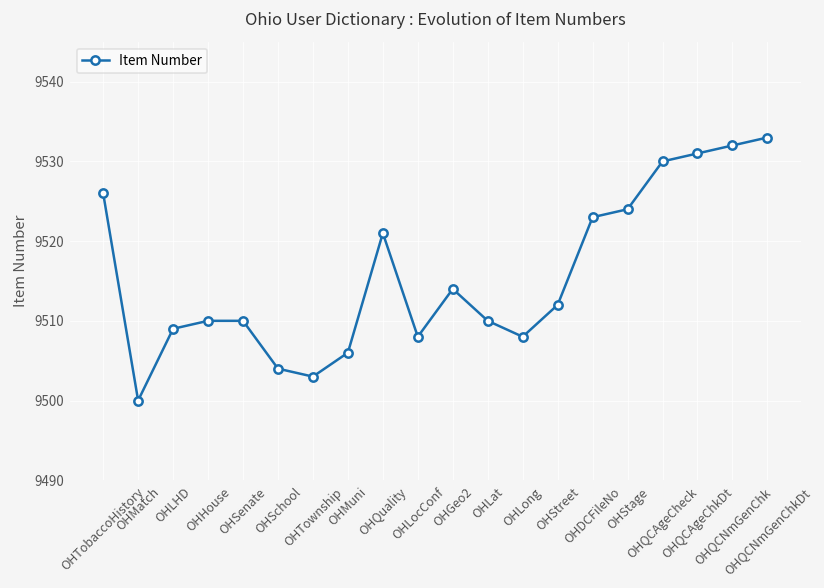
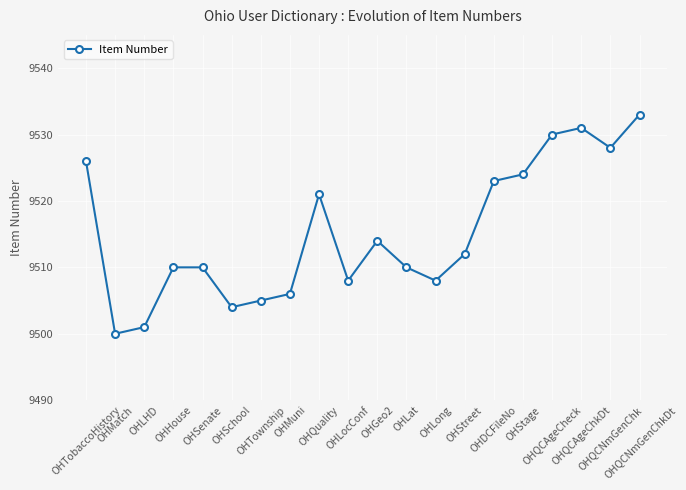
  {
    "OHTobaccoHistory": 9526,
    "OHMatch": 9500,
-   "OHLHD": 9509,
+   "OHLHD": 9501,
    "OHHouse": 9510,
    "OHSenate": 9510,
    "OHSchool": 9504,
-   "OHTownship": 9503,
+   "OHTownship": 9505,
    "OHMuni": 9506,
    "OHQuality": 9521,
    "OHLocConf": 9508,
    "OHGeo2": 9514,
    "OHLat": 9510,
    "OHLong": 9508,
    "OHStreet": 9512,
    "OHDCFileNo": 9523,
    "OHStage": 9524,
    "OHQCAgeCheck": 9530,
    "OHQCAgeChkDt": 9531,
-   "OHQCNmGenChk": 9532,
+   "OHQCNmGenChk": 9528,
    "OHQCNmGenChkDt": 9533
  }
